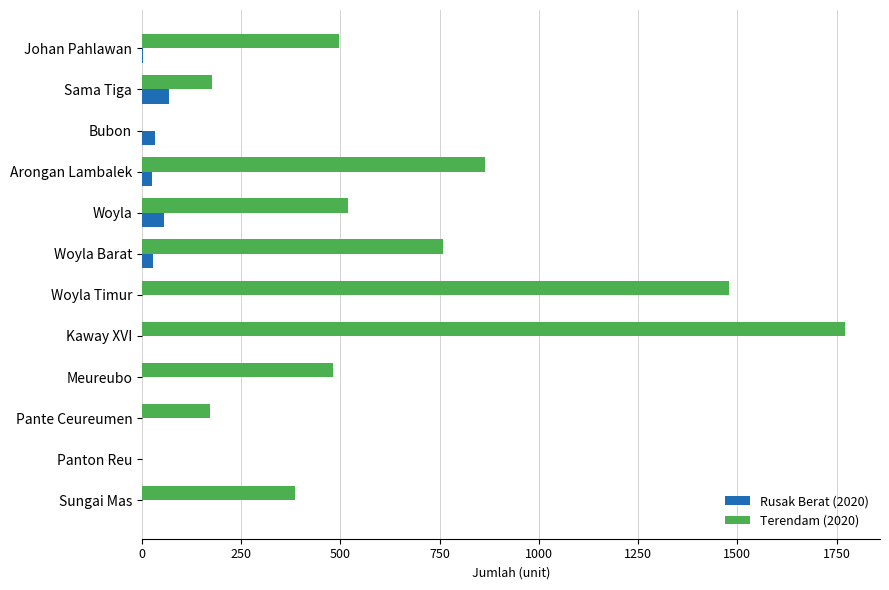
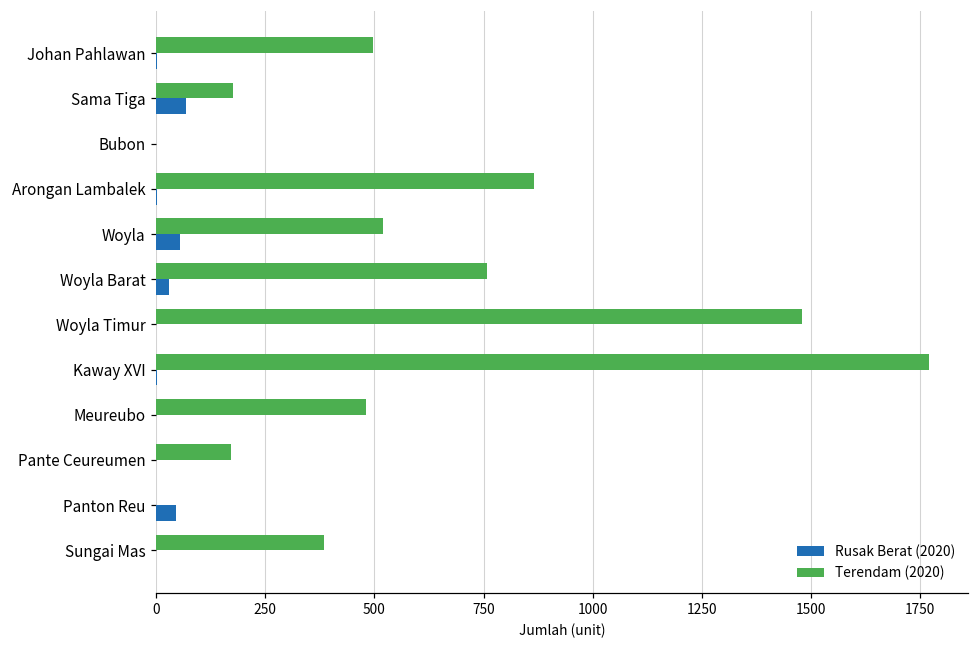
  {
    "Rusak Berat (2020)": {
      "Sama Tiga": 70,
-     "Bubon": 30,
-     "Arongan Lambalek": 30,
+     "Bubon": 0,
+     "Arongan Lambalek": 0,
      "Woyla": 60,
      "Woyla Barat": 30,
      "Woyla Timur": 0,
      "Meureubo": 0,
      "Pante Ceureumen": 0,
-     "Panton Reu": 0,
+     "Panton Reu": 50,
      "Sungai Mas": 0
    },
    "Terendam (2020)": {
      "Johan Pahlawan": 500,
      "Sama Tiga": 180,
      "Bubon": 0,
      "Arongan Lambalek": 870,
      "Woyla": 520,
      "Woyla Barat": 760,
      "Woyla Timur": 1480,
      "Kaway XVI": 1770,
      "Meureubo": 480,
      "Pante Ceureumen": 170,
      "Panton Reu": 0,
      "Sungai Mas": 390
    }
  }
